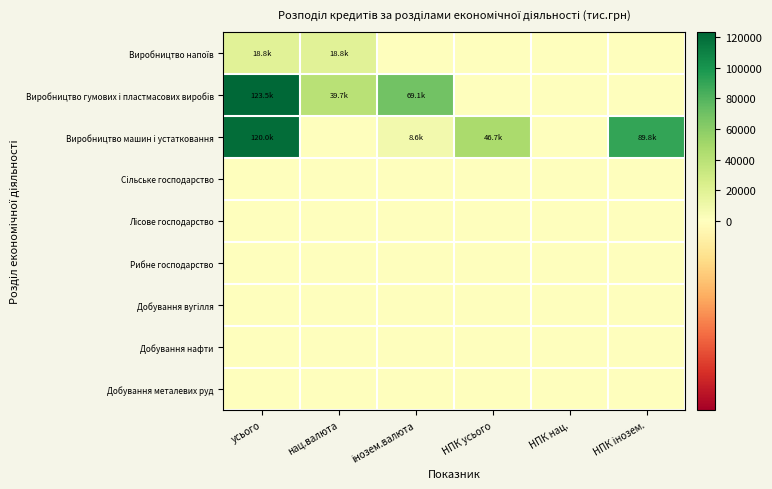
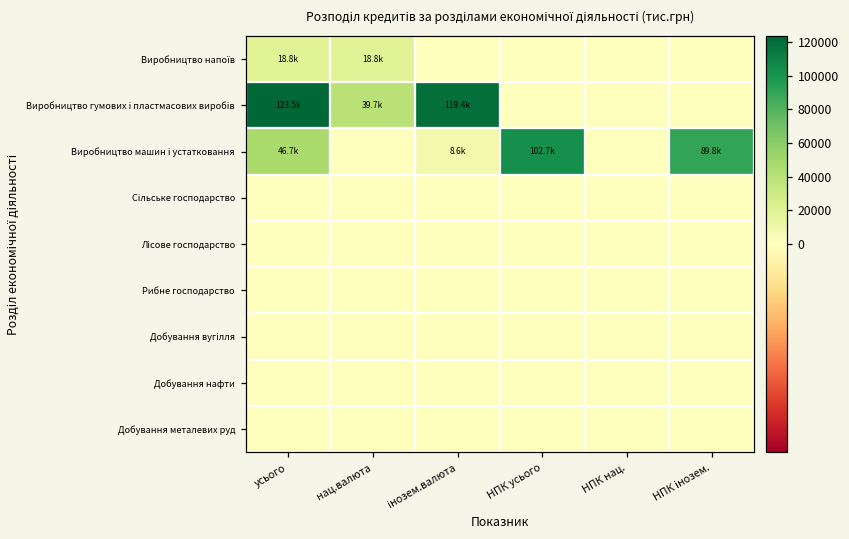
  {
    "Виробництво напоїв": {
      "усього": "18.8k",
      "нац.валюта": "18.8k"
    },
    "Виробництво гумових і пластмасових виробів": {
      "усього": "123.5k",
      "нац.валюта": "39.7k",
-     "інозем.валюта": "69.1k"
+     "інозем.валюта": "119.4k"
    },
    "Виробництво машин і устатковання": {
-     "усього": "120.0k",
+     "усього": "46.7k",
      "інозем.валюта": "8.6k",
-     "НПК усього": "46.7k",
+     "НПК усього": "102.7k",
      "НПК інозем.": "89.8k"
    }
  }
